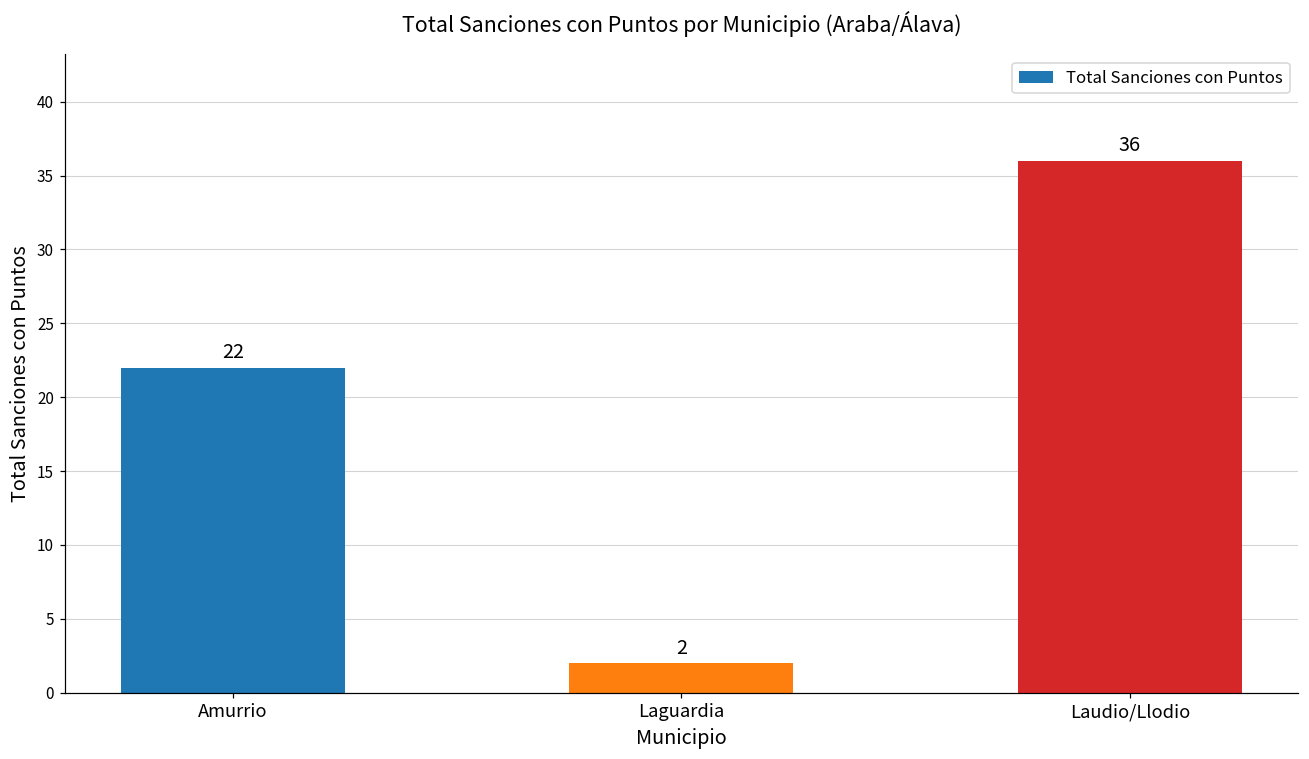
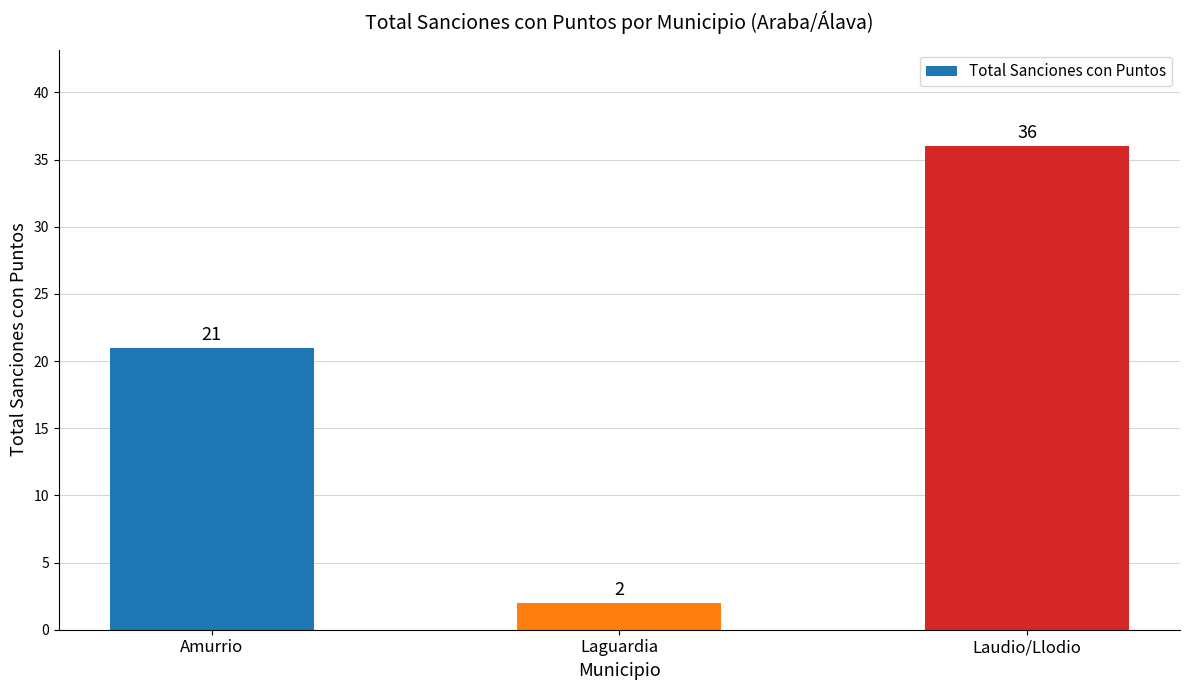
  {
-   "Amurrio": 22,
+   "Amurrio": 21,
    "Laguardia": 2,
    "Laudio/Llodio": 36
  }
